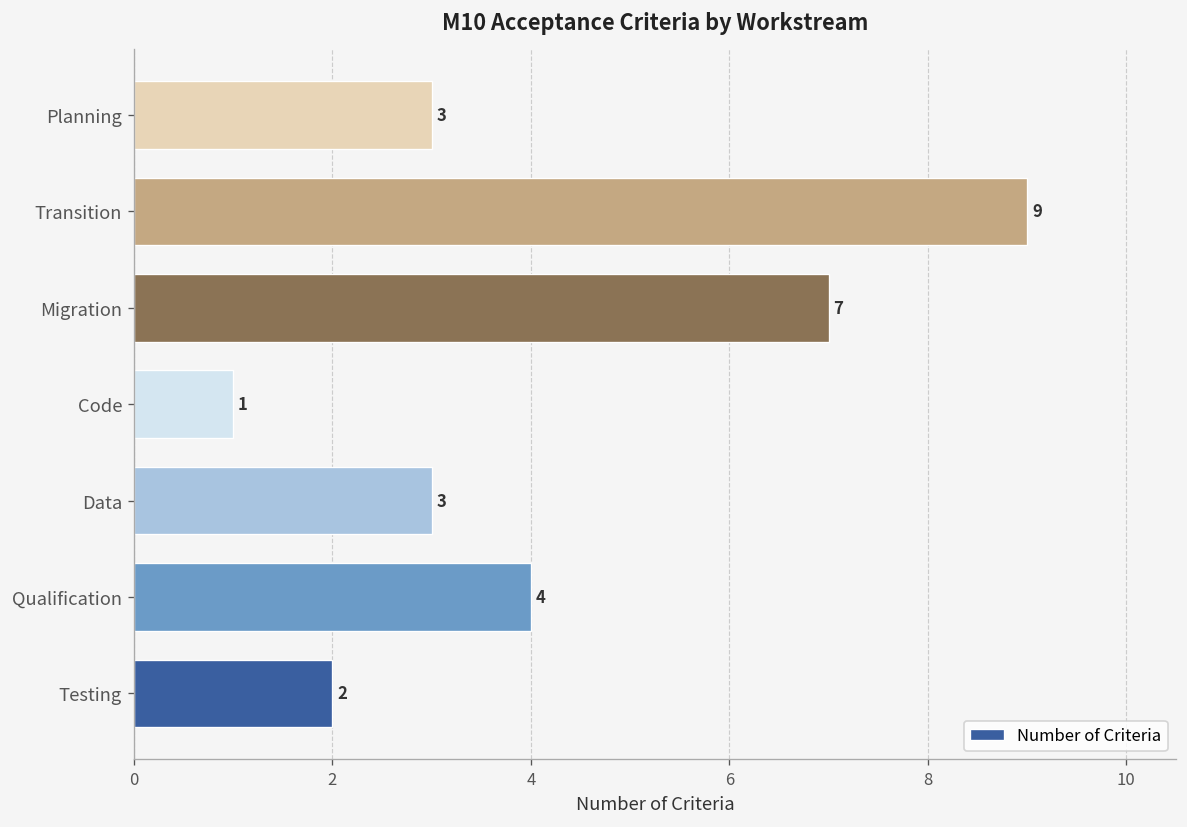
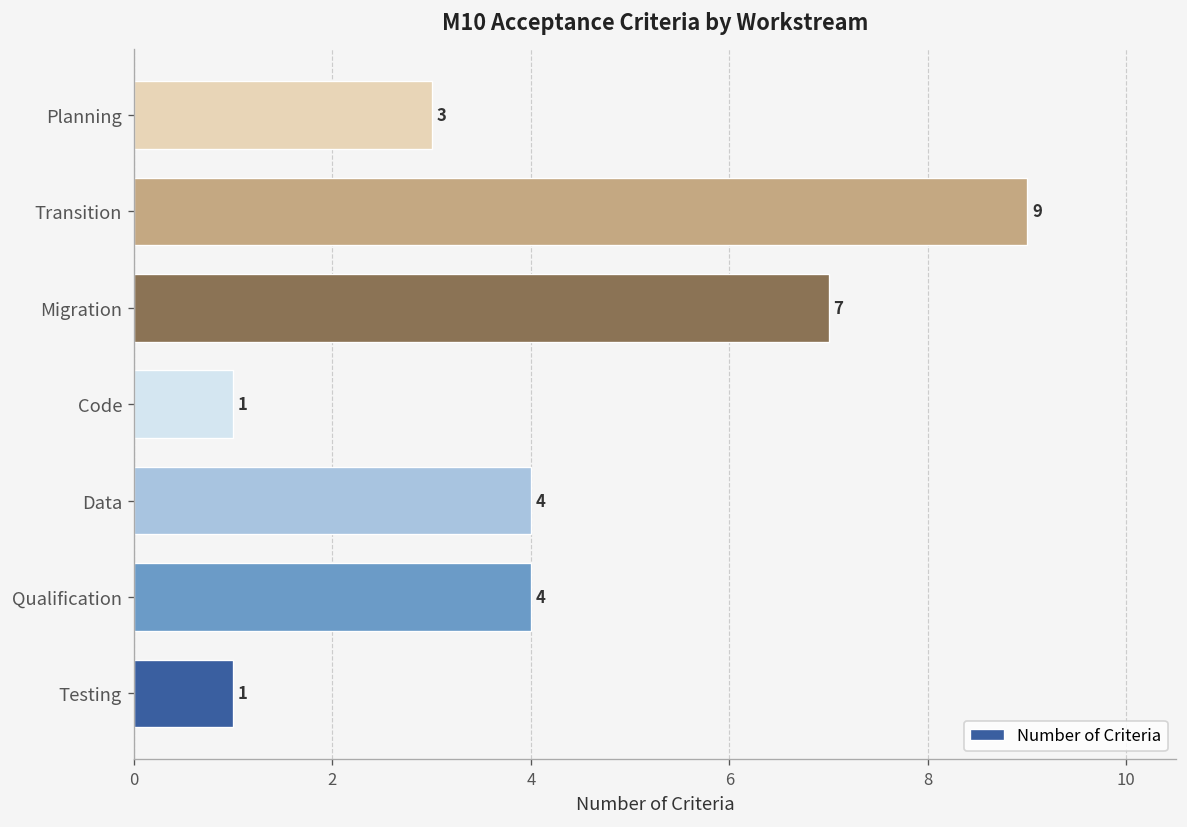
  {
    "Planning": 3,
    "Transition": 9,
    "Migration": 7,
    "Code": 1,
-   "Data": 3,
+   "Data": 4,
    "Qualification": 4,
-   "Testing": 2
+   "Testing": 1
  }
